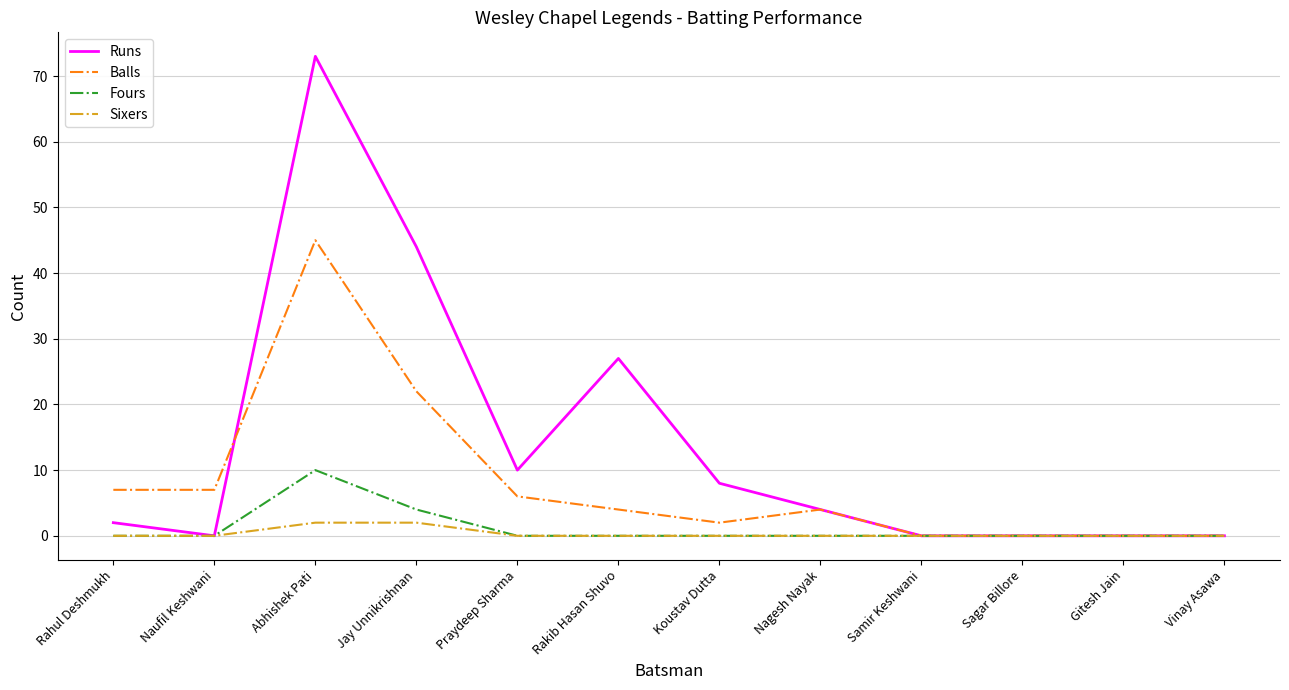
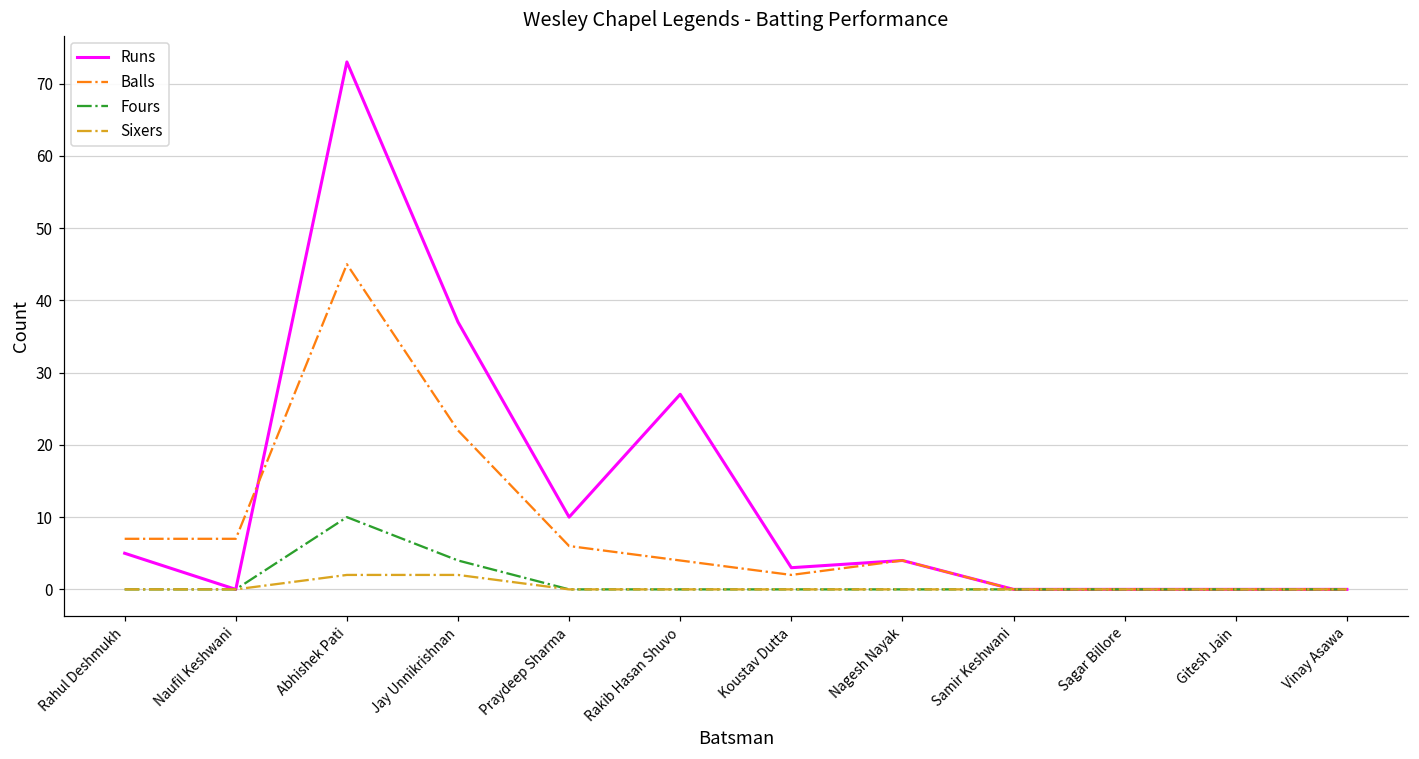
  {
    "Runs": {
-     "Rahul Deshmukh": 2,
+     "Rahul Deshmukh": 5,
      "Abhishek Pati": 73,
-     "Jay Unnikrishnan": 44,
+     "Jay Unnikrishnan": 37,
      "Praydeep Sharma": 10,
      "Rakib Hasan Shuvo": 27,
-     "Koustav Dutta": 8
+     "Koustav Dutta": 3
    },
    "Fours": {
      "Abhishek Pati": 10,
      "Jay Unnikrishnan": 4
    }
  }
